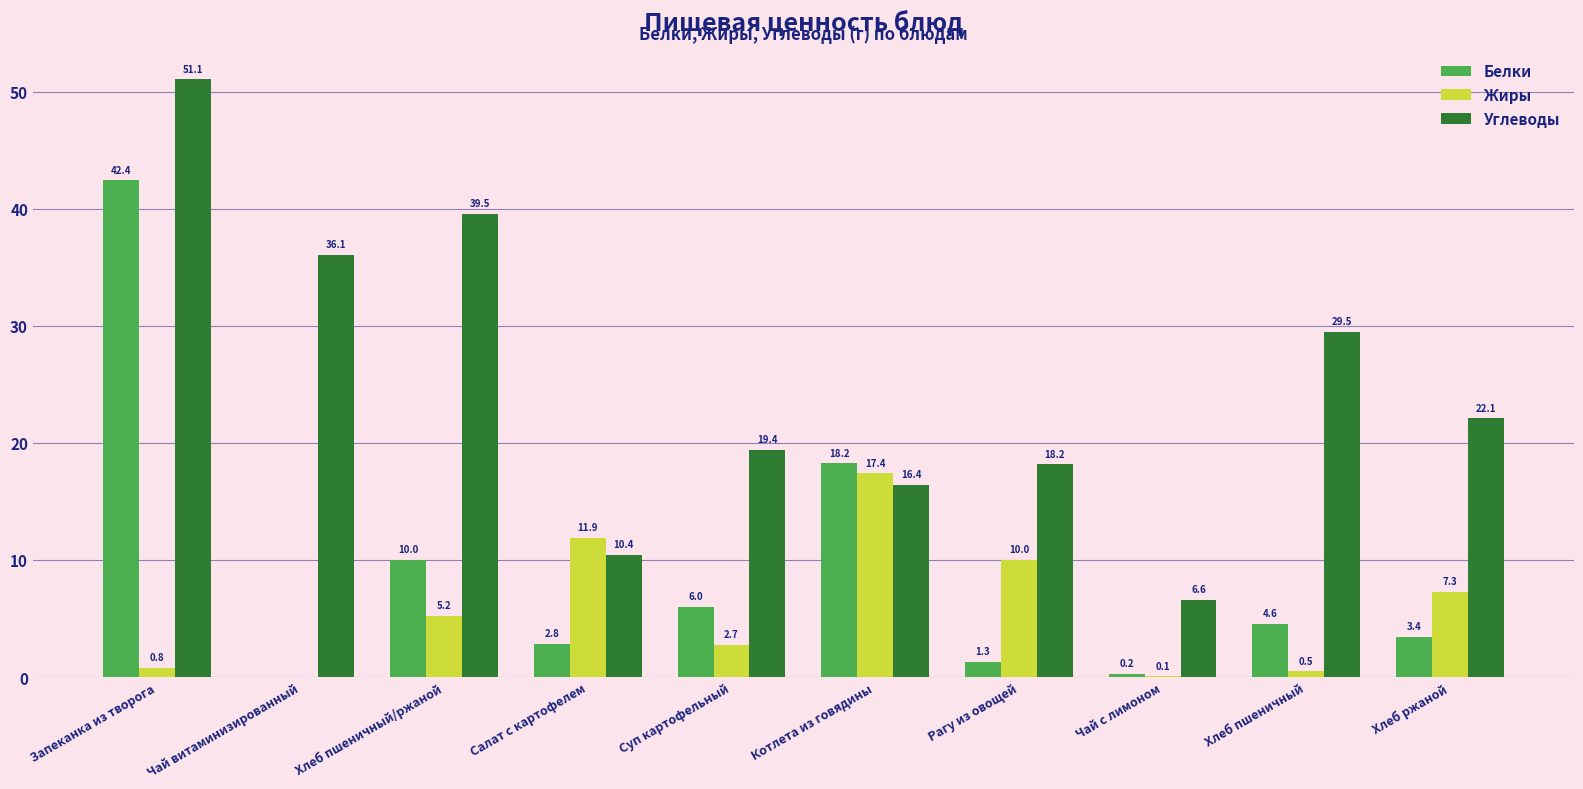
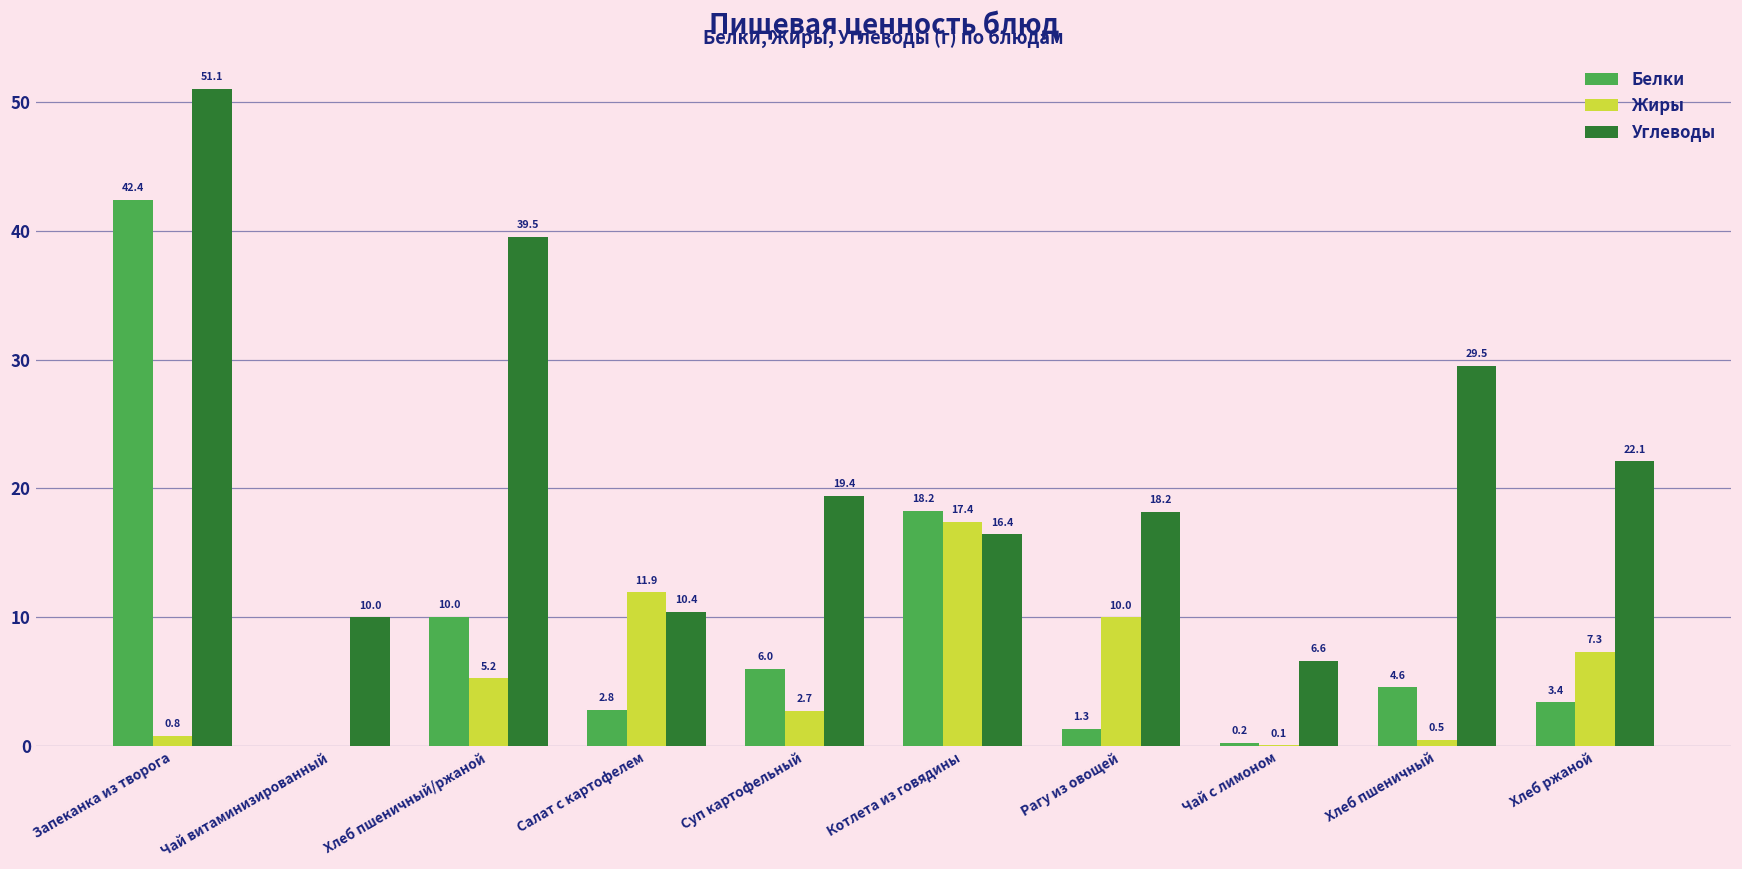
  {
    "Белки": {
      "Запеканка из творога": 42.4,
      "Хлеб пшеничный/ржаной": 10.0,
      "Салат с картофелем": 2.8,
      "Суп картофельный": 6.0,
      "Котлета из говядины": 18.2,
      "Рагу из овощей": 1.3,
      "Чай с лимоном": 0.2,
      "Хлеб пшеничный": 4.6,
      "Хлеб ржаной": 3.4
    },
    "Жиры": {
      "Запеканка из творога": 0.8,
      "Хлеб пшеничный/ржаной": 5.2,
      "Салат с картофелем": 11.9,
      "Суп картофельный": 2.7,
      "Котлета из говядины": 17.4,
      "Рагу из овощей": 10.0,
      "Чай с лимоном": 0.1,
      "Хлеб пшеничный": 0.5,
      "Хлеб ржаной": 7.3
    },
    "Углеводы": {
      "Запеканка из творога": 51.1,
-     "Чай витаминизированный": 36.1,
+     "Чай витаминизированный": 10.0,
      "Хлеб пшеничный/ржаной": 39.5,
      "Салат с картофелем": 10.4,
      "Суп картофельный": 19.4,
      "Котлета из говядины": 16.4,
      "Рагу из овощей": 18.2,
      "Чай с лимоном": 6.6,
      "Хлеб пшеничный": 29.5,
      "Хлеб ржаной": 22.1
    }
  }
